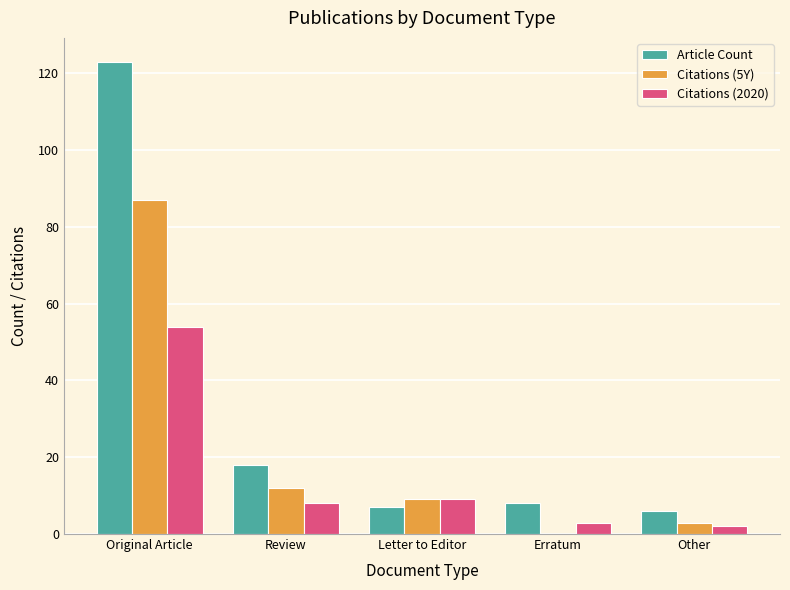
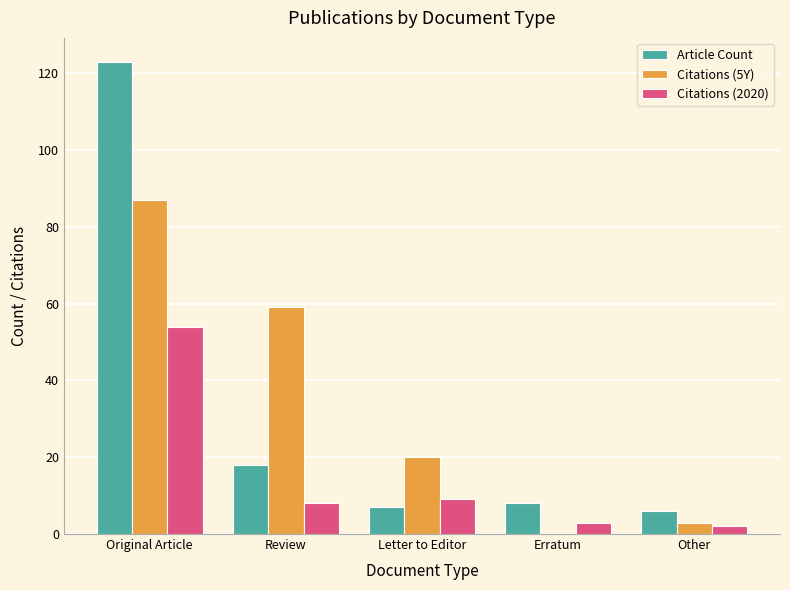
  {
    "Article Count": {
      "Original Article": 123,
      "Review": 18,
      "Letter to Editor": 7,
      "Erratum": 8,
      "Other": 6
    },
    "Citations (5Y)": {
      "Original Article": 87,
-     "Review": 12,
-     "Letter to Editor": 9,
+     "Review": 59,
+     "Letter to Editor": 20,
      "Erratum": 0,
      "Other": 3
    },
    "Citations (2020)": {
      "Original Article": 54,
      "Review": 8,
      "Letter to Editor": 9,
      "Erratum": 3,
      "Other": 2
    }
  }
